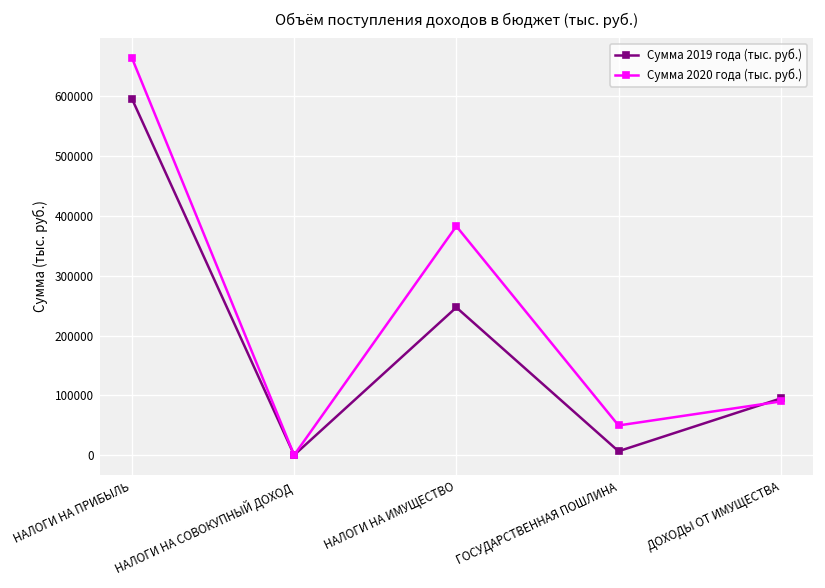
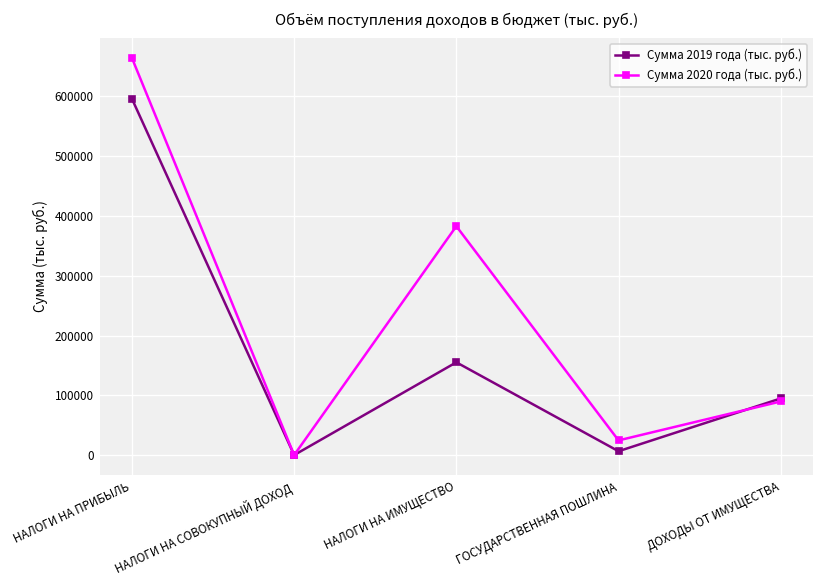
  {
    "Сумма 2019 года (тыс. руб.)": {
      "НАЛОГИ НА ПРИБЫЛЬ": 600000,
-     "НАЛОГИ НА ИМУЩЕСТВО": 250000,
+     "НАЛОГИ НА ИМУЩЕСТВО": 160000,
      "ГОСУДАРСТВЕННАЯ ПОШЛИНА": 10000
    },
    "Сумма 2020 года (тыс. руб.)": {
      "НАЛОГИ НА ПРИБЫЛЬ": 660000,
      "НАЛОГИ НА ИМУЩЕСТВО": 380000,
-     "ГОСУДАРСТВЕННАЯ ПОШЛИНА": 50000
+     "ГОСУДАРСТВЕННАЯ ПОШЛИНА": 30000
    }
  }
